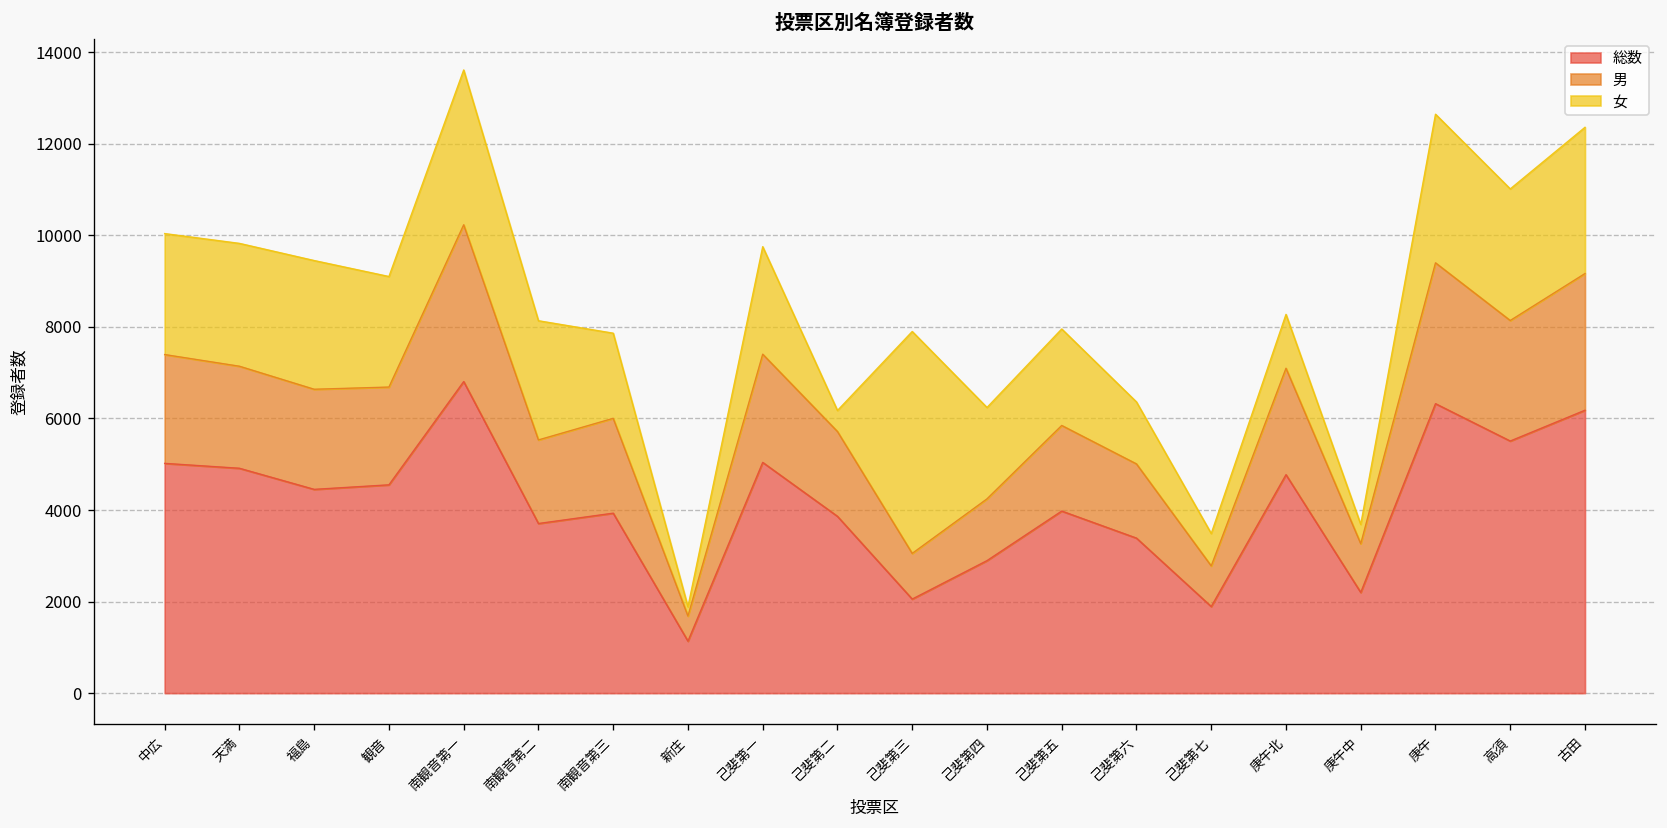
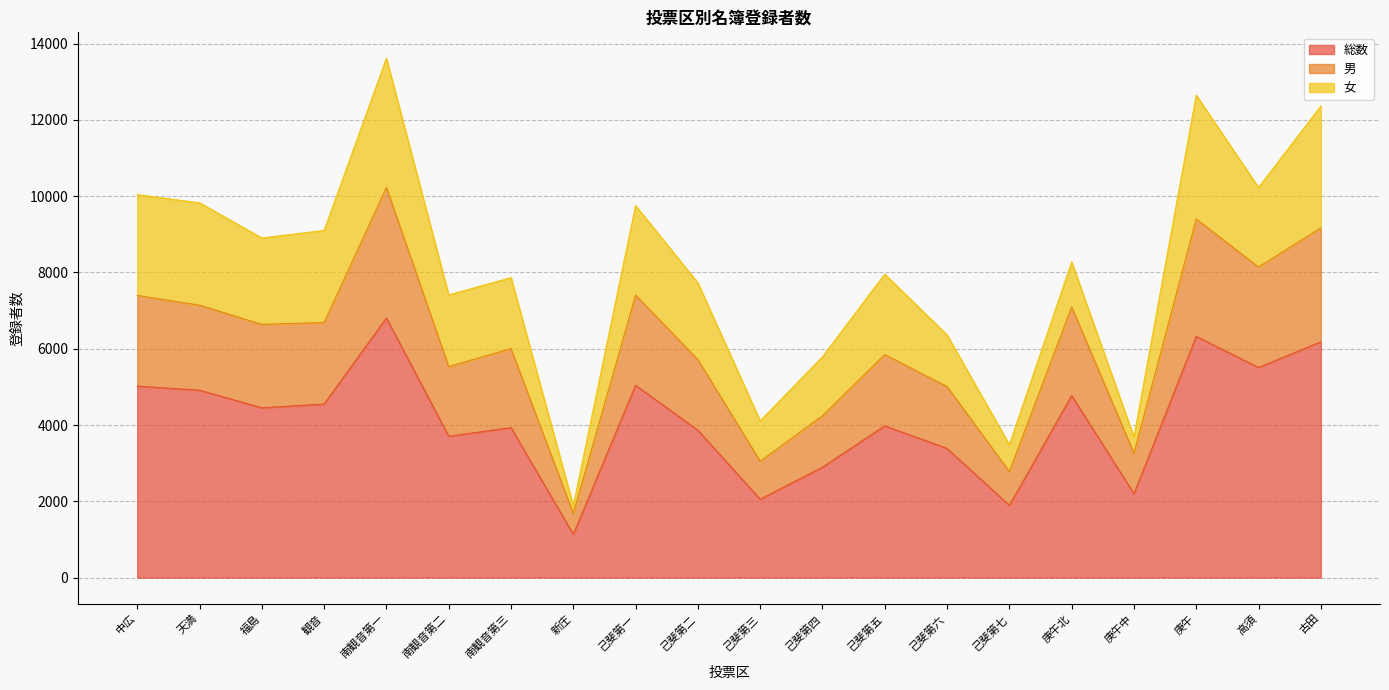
  {
    "女": {
      "中広": 2600,
      "天満": 2700,
-     "福島": 2800,
+     "福島": 2300,
      "観音": 2400,
      "南観音第一": 3400,
-     "南観音第二": 2600,
+     "南観音第二": 1900,
      "南観音第三": 1900,
      "新庄": 200,
      "己斐第一": 2300,
-     "己斐第二": 500,
-     "己斐第三": 4800,
-     "己斐第四": 2000,
+     "己斐第二": 2000,
+     "己斐第三": 1100,
+     "己斐第四": 1500,
      "己斐第五": 2100,
      "己斐第六": 1400,
      "己斐第七": 700,
      "庚午北": 1200,
      "庚午中": 400,
      "庚午": 3200,
-     "高須": 2900,
+     "高須": 2100,
      "古田": 3200
    }
  }
